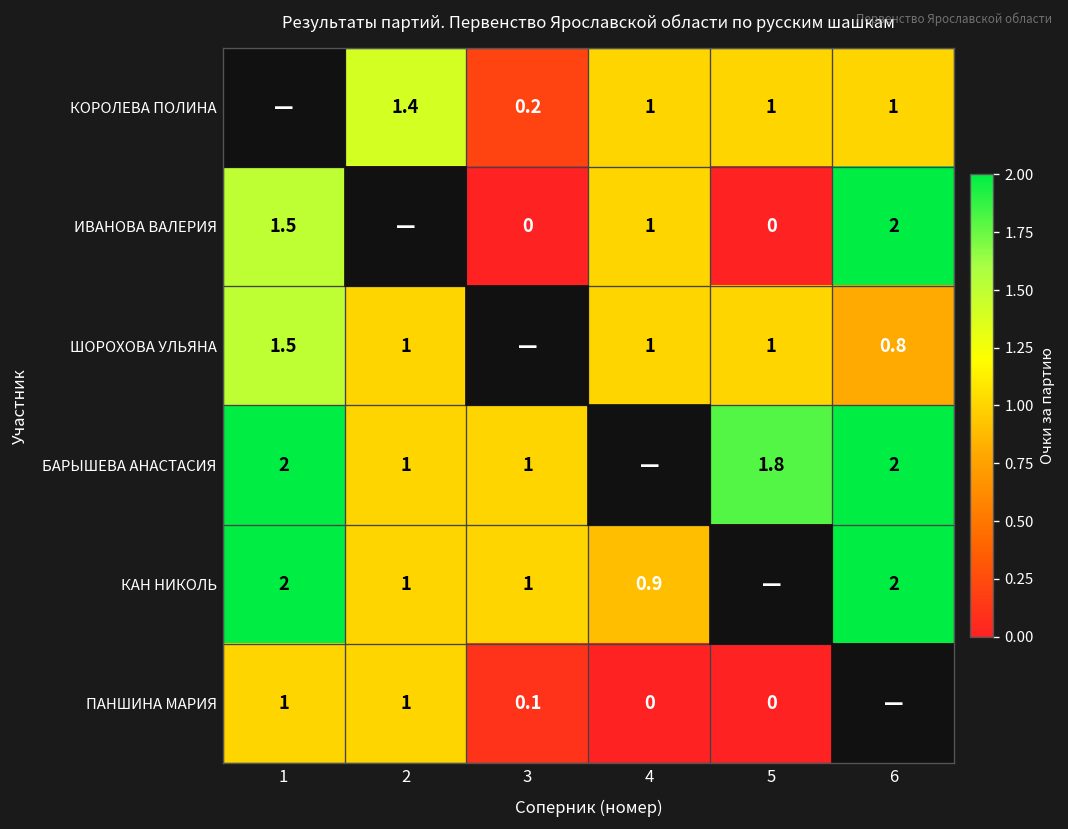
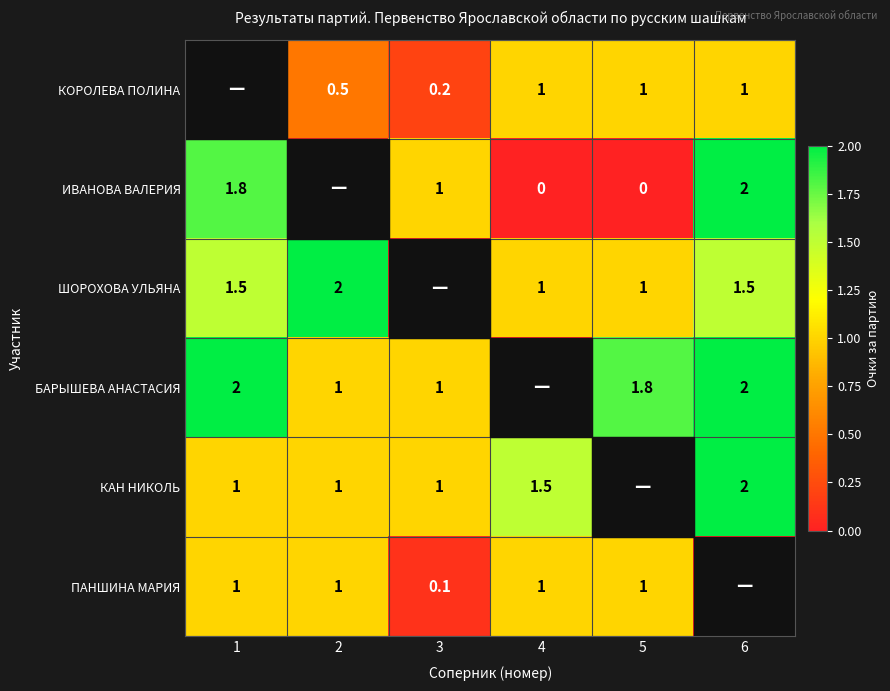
  {
    "КОРОЛЕВА ПОЛИНА": {
-     "2": 1.4,
+     "2": 0.5,
      "3": 0.2,
      "4": 1,
      "5": 1,
      "6": 1
    },
    "ИВАНОВА ВАЛЕРИЯ": {
-     "1": 1.5,
-     "3": 0,
-     "4": 1,
+     "1": 1.8,
+     "3": 1,
+     "4": 0,
      "5": 0,
      "6": 2
    },
    "ШОРОХОВА УЛЬЯНА": {
      "1": 1.5,
-     "2": 1,
+     "2": 2,
      "4": 1,
      "5": 1,
-     "6": 0.8
+     "6": 1.5
    },
    "БАРЫШЕВА АНАСТАСИЯ": {
      "1": 2,
      "2": 1,
      "3": 1,
      "5": 1.8,
      "6": 2
    },
    "КАН НИКОЛЬ": {
-     "1": 2,
+     "1": 1,
      "2": 1,
      "3": 1,
-     "4": 0.9,
+     "4": 1.5,
      "6": 2
    },
    "ПАНШИНА МАРИЯ": {
      "1": 1,
      "2": 1,
      "3": 0.1,
-     "4": 0,
-     "5": 0
+     "4": 1,
+     "5": 1
    }
  }
